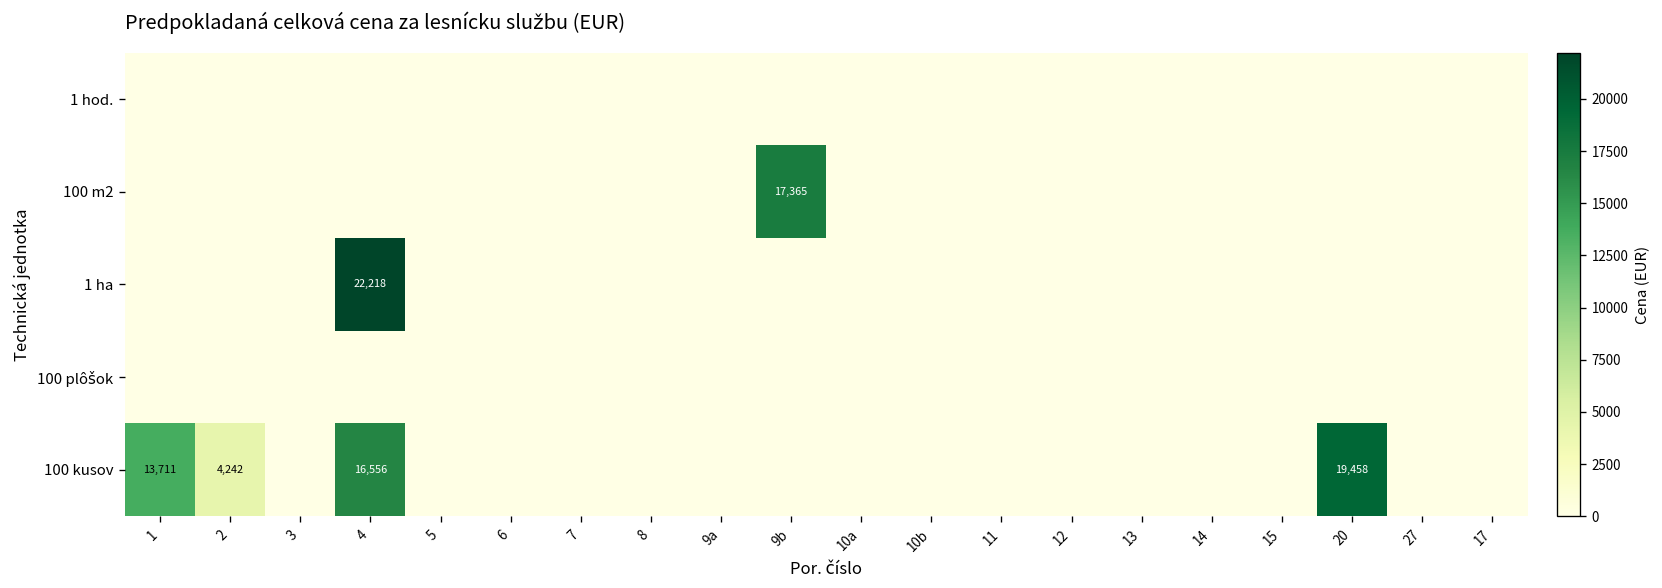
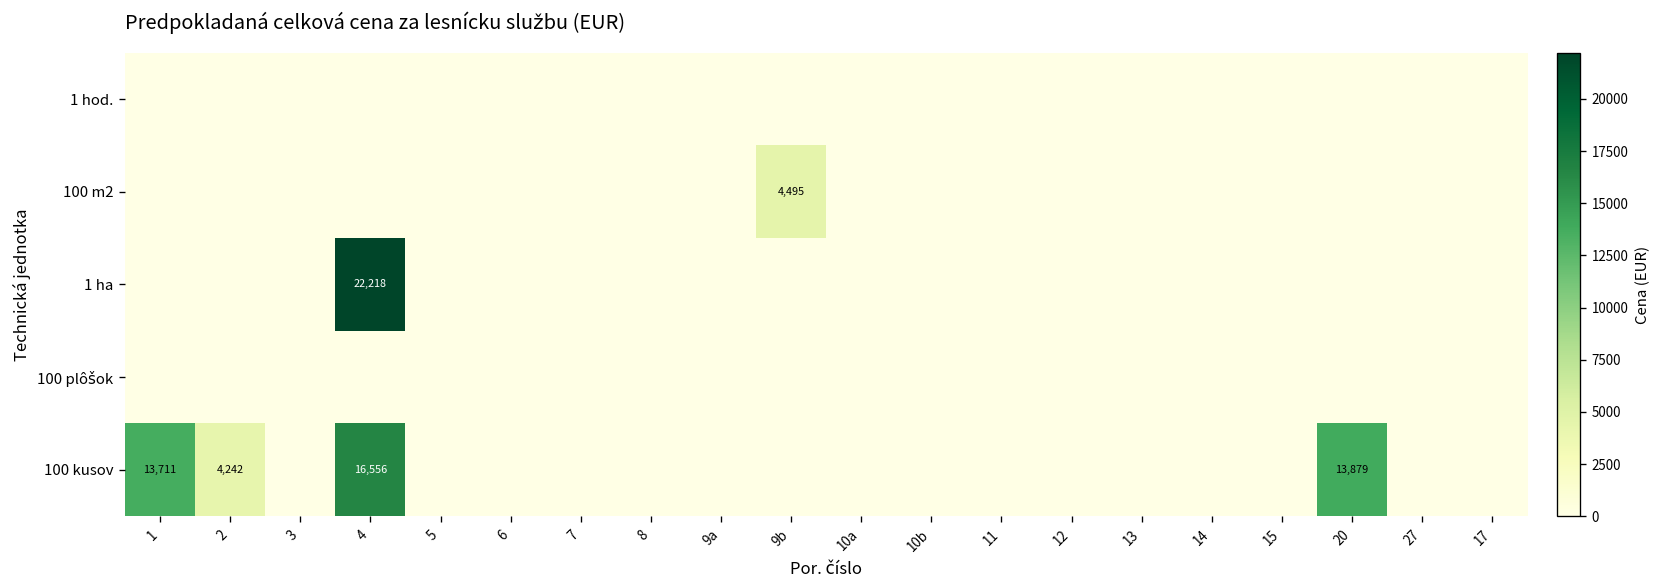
  {
    "100 m2": {
-     "9b": "17,365"
+     "9b": "4,495"
    },
    "1 ha": {
      "4": "22,218"
    },
    "100 kusov": {
      "1": "13,711",
      "2": "4,242",
      "4": "16,556",
-     "20": "19,458"
+     "20": "13,879"
    }
  }
